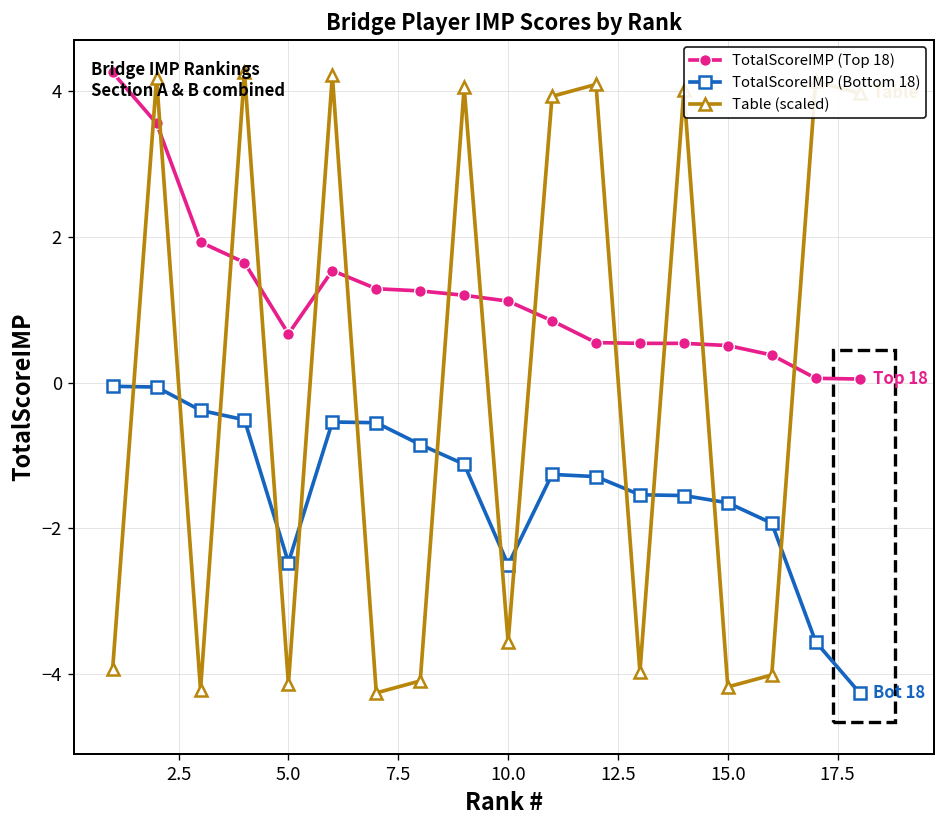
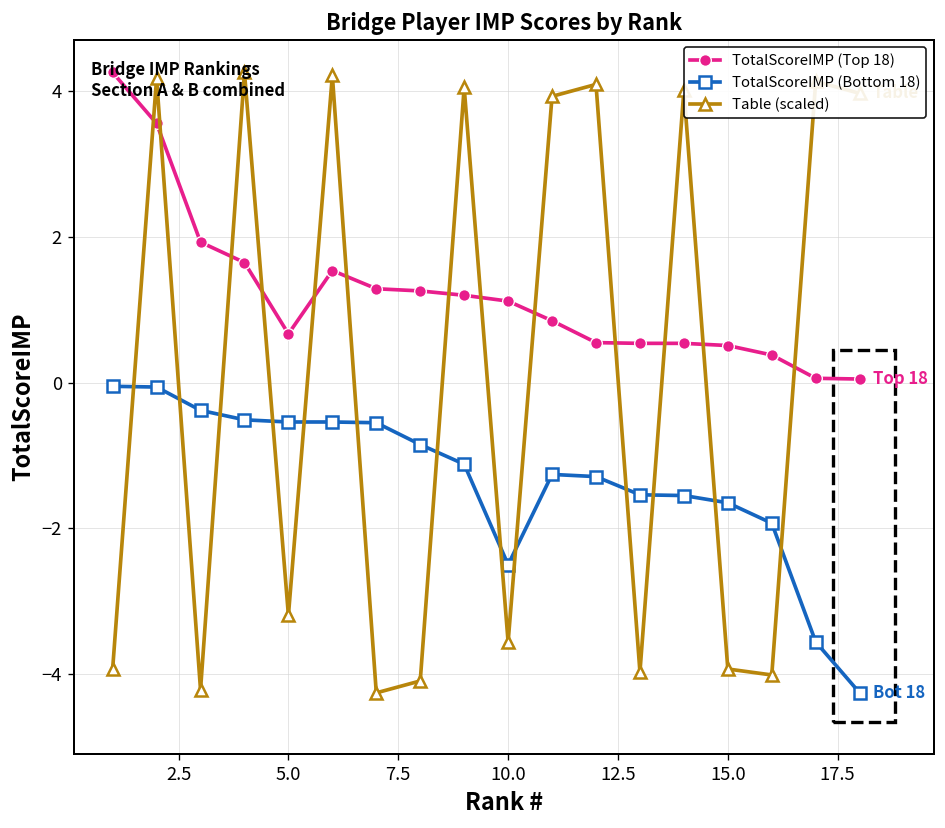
  {
    "TotalScoreIMP (Top 18)": {
      "5.0": 0.7,
      "10.0": 1.1,
      "15.0": 0.5
    },
    "TotalScoreIMP (Bottom 18)": {
-     "5.0": -2.5,
+     "5.0": -0.5,
      "10.0": -2.5,
      "15.0": -1.7
    },
    "Table (scaled)": {
-     "5.0": -4.1,
+     "5.0": -3.2,
      "10.0": -3.6,
-     "15.0": -4.2
+     "15.0": -3.9
    }
  }
